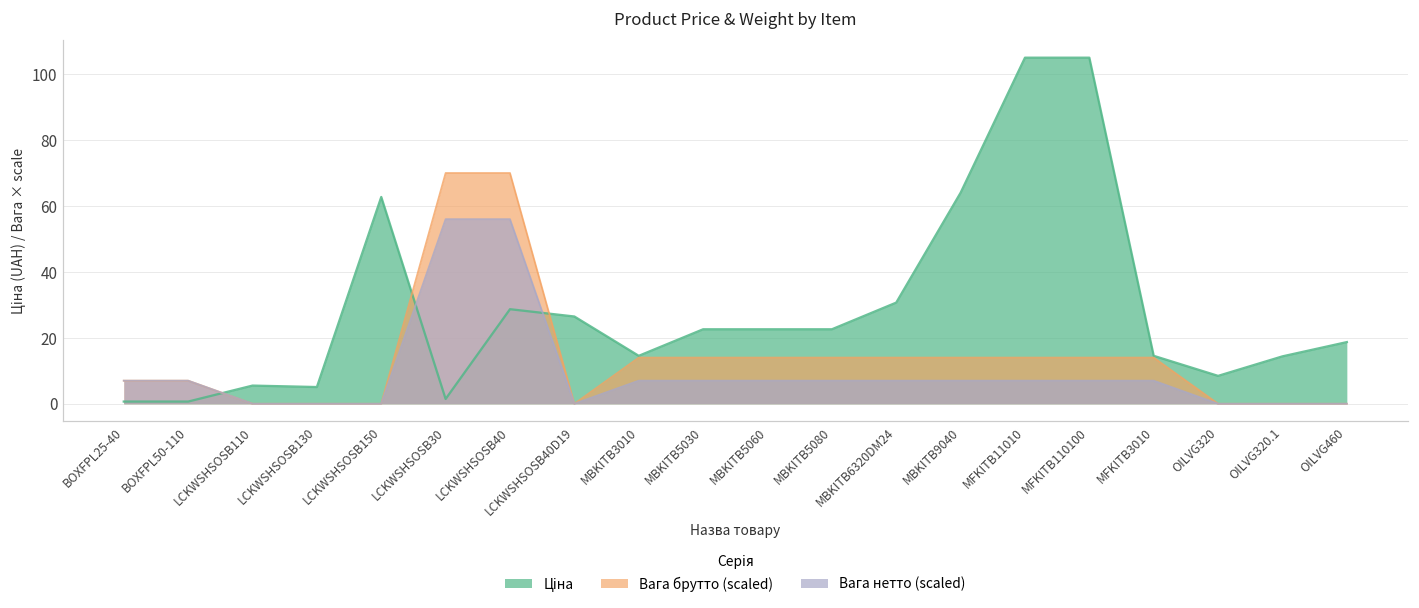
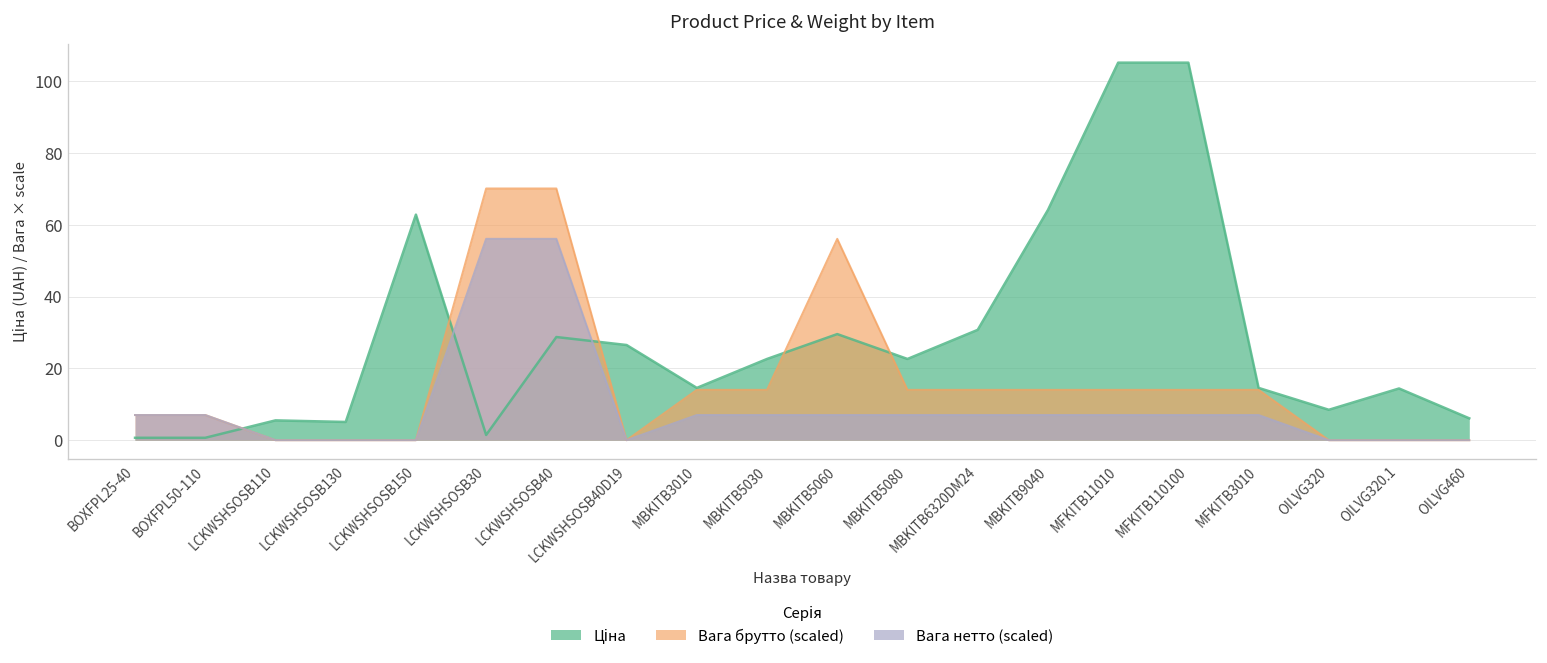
  {
    "Ціна": {
      "BOXFPL25-40": 1,
      "BOXFPL50-110": 1,
      "LCKWSHSOSB110": 6,
      "LCKWSHSOSB130": 5,
      "LCKWSHSOSB150": 63,
      "LCKWSHSOSB30": 1,
      "LCKWSHSOSB40": 29,
      "LCKWSHSOSB40D19": 27,
      "MBKITB5030": 23,
-     "MBKITB5060": 23,
+     "MBKITB5060": 30,
      "MBKITB5080": 23,
      "MBKITB6320DM24": 31,
      "MBKITB9040": 64,
      "MFKITB11010": 105,
      "MFKITB110100": 105,
      "OILVG320": 8,
      "OILVG320.1": 14,
-     "OILVG460": 19
+     "OILVG460": 6
    },
    "Вага брутто (scaled)": {
      "LCKWSHSOSB30": 70,
      "LCKWSHSOSB40": 70,
      "MBKITB5030": 14,
-     "MBKITB5060": 14,
+     "MBKITB5060": 56,
      "MBKITB5080": 14,
      "MBKITB6320DM24": 14,
      "MBKITB9040": 14,
      "MFKITB11010": 14,
      "MFKITB110100": 14
    },
    "Вага нетто (scaled)": {
      "LCKWSHSOSB30": 56,
      "LCKWSHSOSB40": 56,
      "MBKITB3010": 7,
      "MBKITB5030": 7,
      "MBKITB5060": 7,
      "MBKITB5080": 7,
      "MBKITB6320DM24": 7,
      "MBKITB9040": 7,
      "MFKITB11010": 7,
      "MFKITB110100": 7,
      "MFKITB3010": 7
    }
  }
